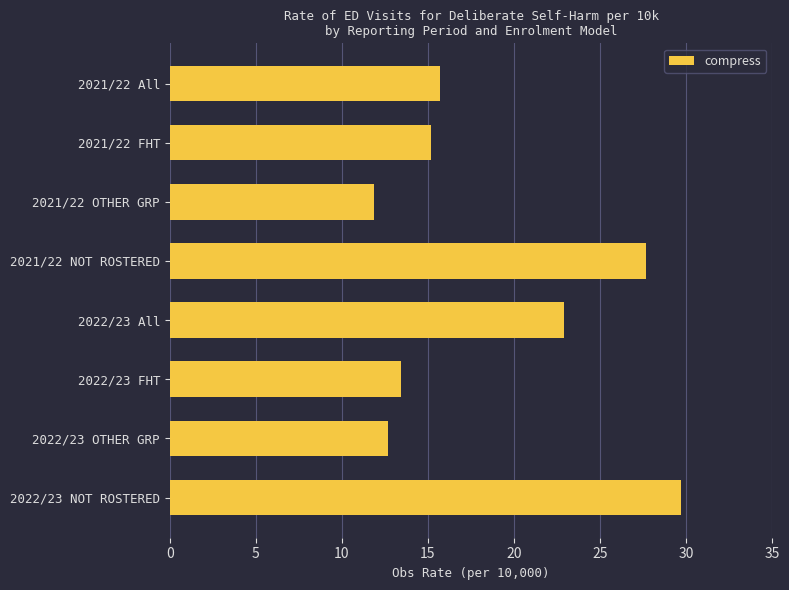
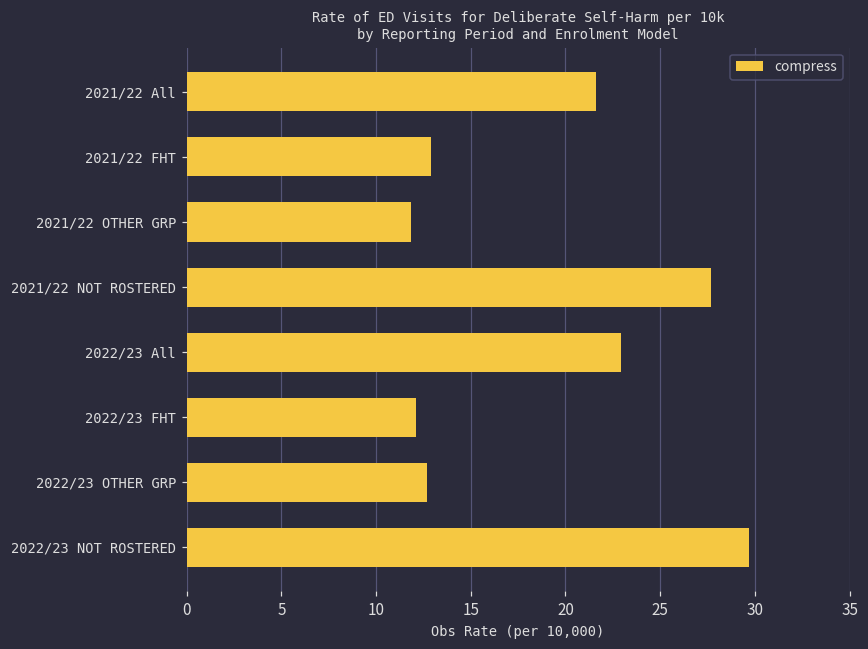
  {
-   "2021/22 All": 15.7,
-   "2021/22 FHT": 15.1,
+   "2021/22 All": 21.6,
+   "2021/22 FHT": 12.9,
    "2021/22 OTHER GRP": 11.9,
    "2021/22 NOT ROSTERED": 27.7,
    "2022/23 All": 22.9,
-   "2022/23 FHT": 13.5,
+   "2022/23 FHT": 12.1,
    "2022/23 OTHER GRP": 12.7,
    "2022/23 NOT ROSTERED": 29.7
  }
